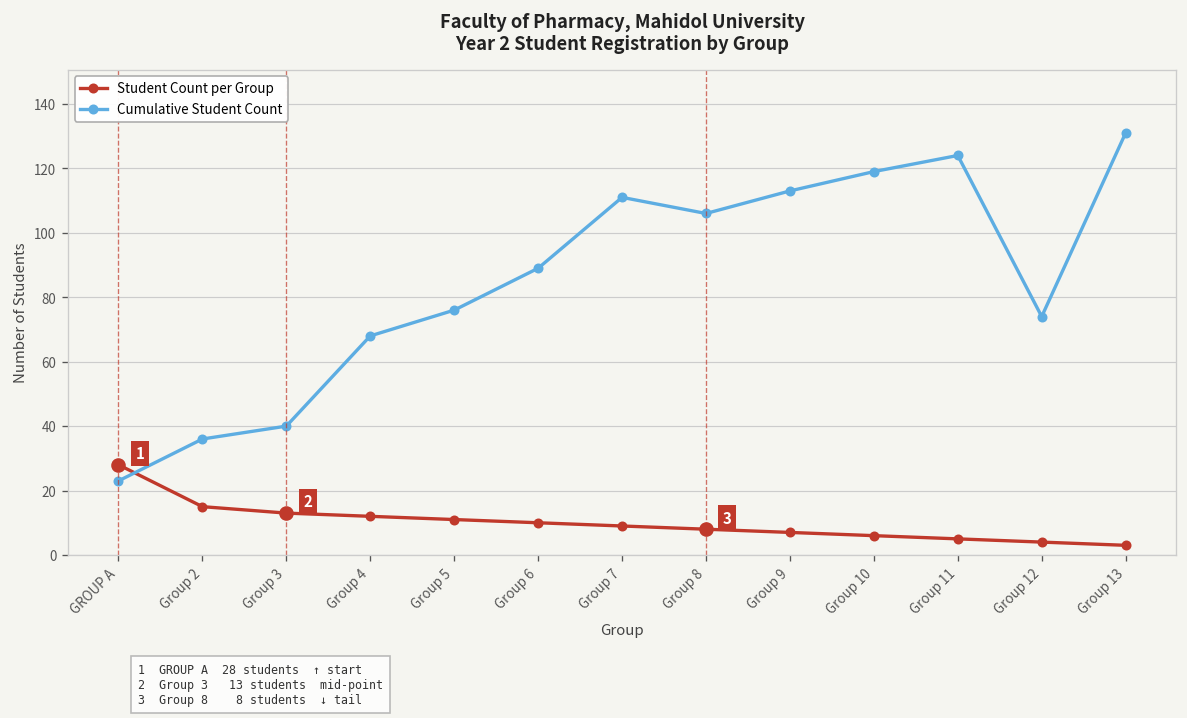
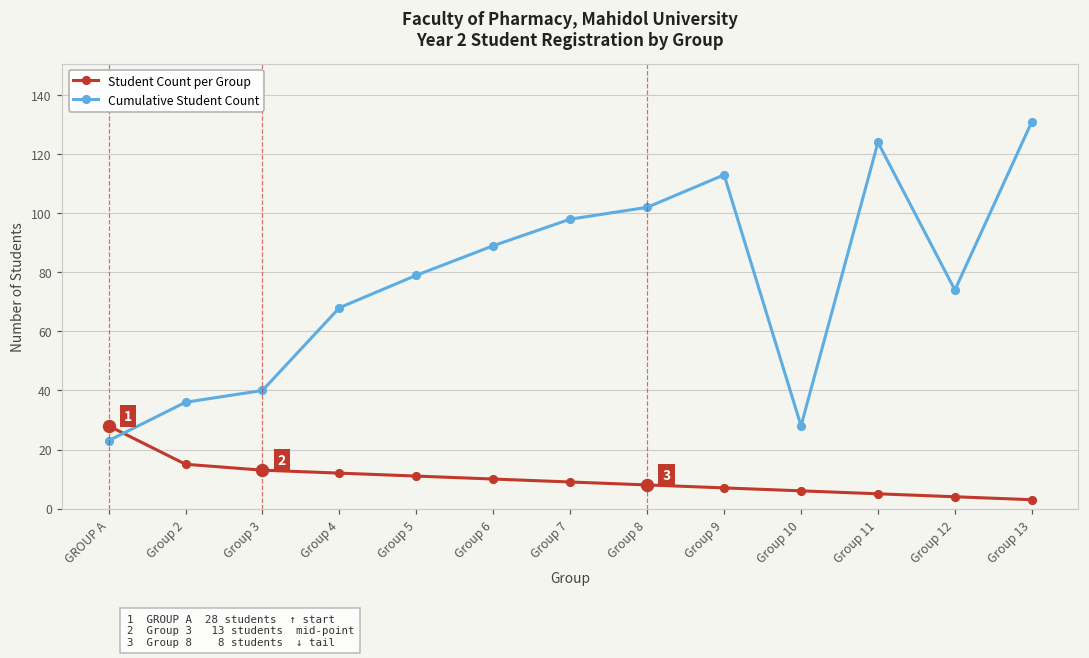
  {
    "Cumulative Student Count": {
      "GROUP A": 23,
      "Group 2": 36,
      "Group 3": 40,
      "Group 4": 68,
-     "Group 5": 76,
+     "Group 5": 79,
      "Group 6": 89,
-     "Group 7": 111,
-     "Group 8": 106,
+     "Group 7": 98,
+     "Group 8": 102,
      "Group 9": 113,
-     "Group 10": 119,
+     "Group 10": 28,
      "Group 11": 124,
      "Group 12": 74,
      "Group 13": 131
    }
  }
